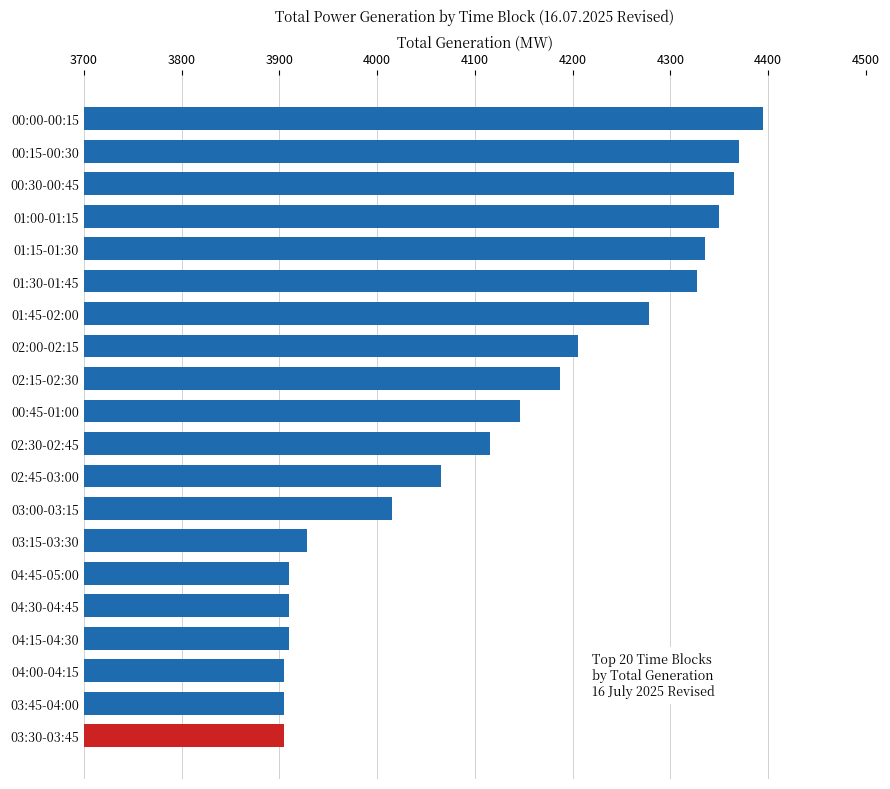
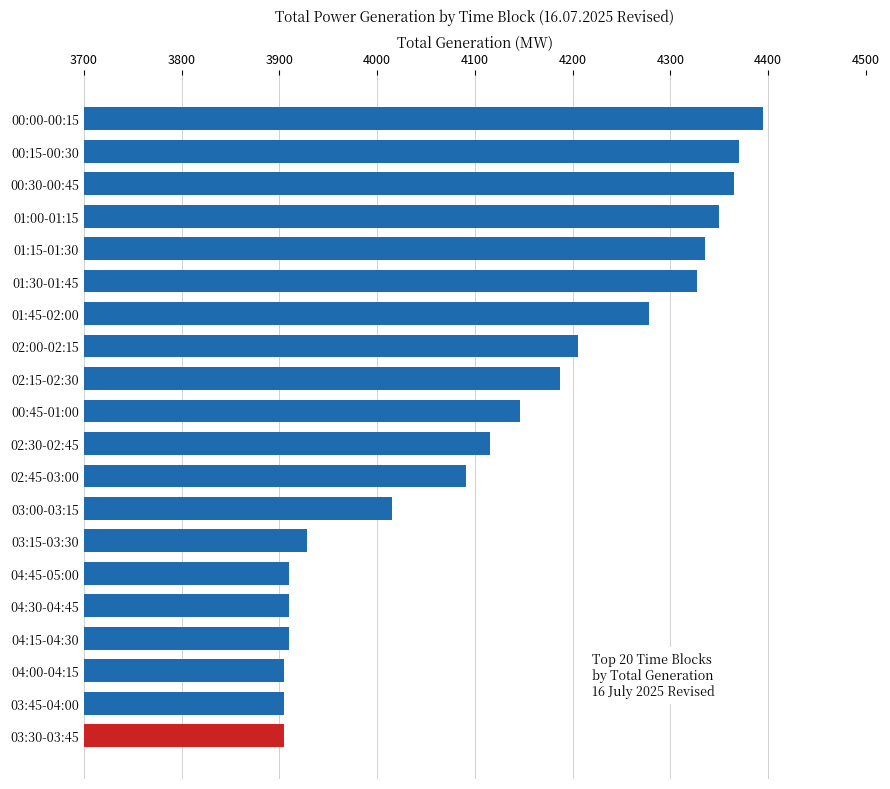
  {
    "00:00-00:15": 4400,
    "00:15-00:30": 4370,
    "00:30-00:45": 4370,
    "01:00-01:15": 4350,
    "01:15-01:30": 4340,
    "01:30-01:45": 4330,
    "01:45-02:00": 4280,
    "02:00-02:15": 4210,
    "02:15-02:30": 4190,
    "00:45-01:00": 4150,
    "02:30-02:45": 4120,
-   "02:45-03:00": 4070,
+   "02:45-03:00": 4090,
    "03:00-03:15": 4020,
    "03:15-03:30": 3930,
    "04:45-05:00": 3910,
    "04:30-04:45": 3910,
    "04:15-04:30": 3910,
    "04:00-04:15": 3910,
    "03:45-04:00": 3910,
    "03:30-03:45": 3910
  }
